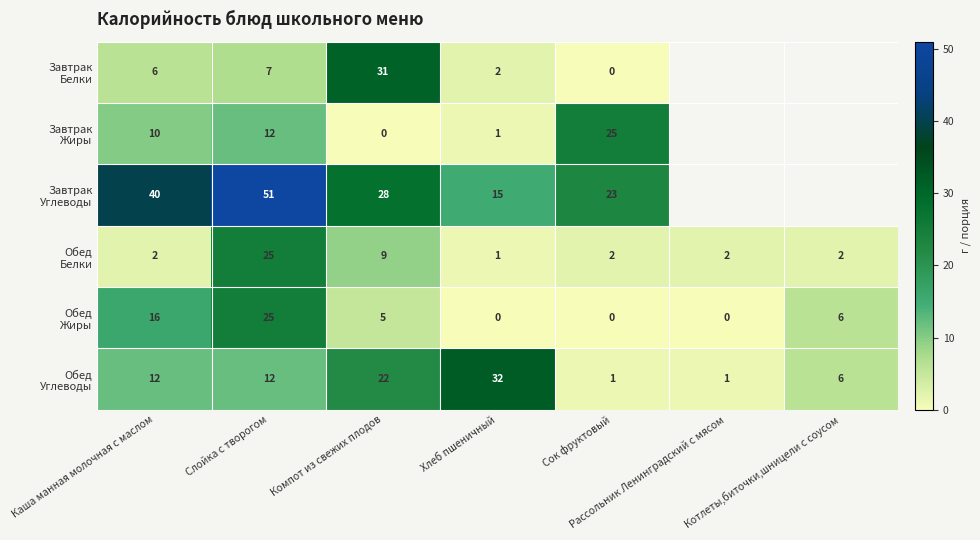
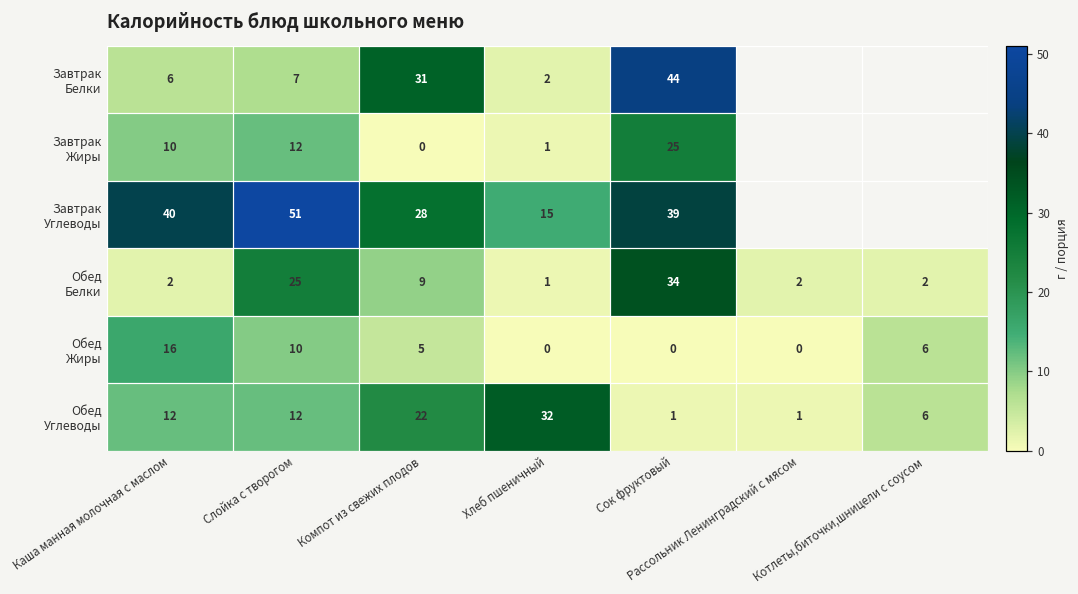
  {
    "Завтрак Белки": {
      "Каша манная молочная с маслом": 6,
      "Слойка с творогом": 7,
      "Компот из свежих плодов": 31,
      "Хлеб пшеничный": 2,
-     "Сок фруктовый": 0
+     "Сок фруктовый": 44
    },
    "Завтрак Жиры": {
      "Каша манная молочная с маслом": 10,
      "Слойка с творогом": 12,
      "Компот из свежих плодов": 0,
      "Хлеб пшеничный": 1,
      "Сок фруктовый": 25
    },
    "Завтрак Углеводы": {
      "Каша манная молочная с маслом": 40,
      "Слойка с творогом": 51,
      "Компот из свежих плодов": 28,
      "Хлеб пшеничный": 15,
-     "Сок фруктовый": 23
+     "Сок фруктовый": 39
    },
    "Обед Белки": {
      "Каша манная молочная с маслом": 2,
      "Слойка с творогом": 25,
      "Компот из свежих плодов": 9,
      "Хлеб пшеничный": 1,
-     "Сок фруктовый": 2,
+     "Сок фруктовый": 34,
      "Рассольник Ленинградский с мясом": 2,
      "Котлеты,биточки,шницели с соусом": 2
    },
    "Обед Жиры": {
      "Каша манная молочная с маслом": 16,
-     "Слойка с творогом": 25,
+     "Слойка с творогом": 10,
      "Компот из свежих плодов": 5,
      "Хлеб пшеничный": 0,
      "Сок фруктовый": 0,
      "Рассольник Ленинградский с мясом": 0,
      "Котлеты,биточки,шницели с соусом": 6
    },
    "Обед Углеводы": {
      "Каша манная молочная с маслом": 12,
      "Слойка с творогом": 12,
      "Компот из свежих плодов": 22,
      "Хлеб пшеничный": 32,
      "Сок фруктовый": 1,
      "Рассольник Ленинградский с мясом": 1,
      "Котлеты,биточки,шницели с соусом": 6
    }
  }
